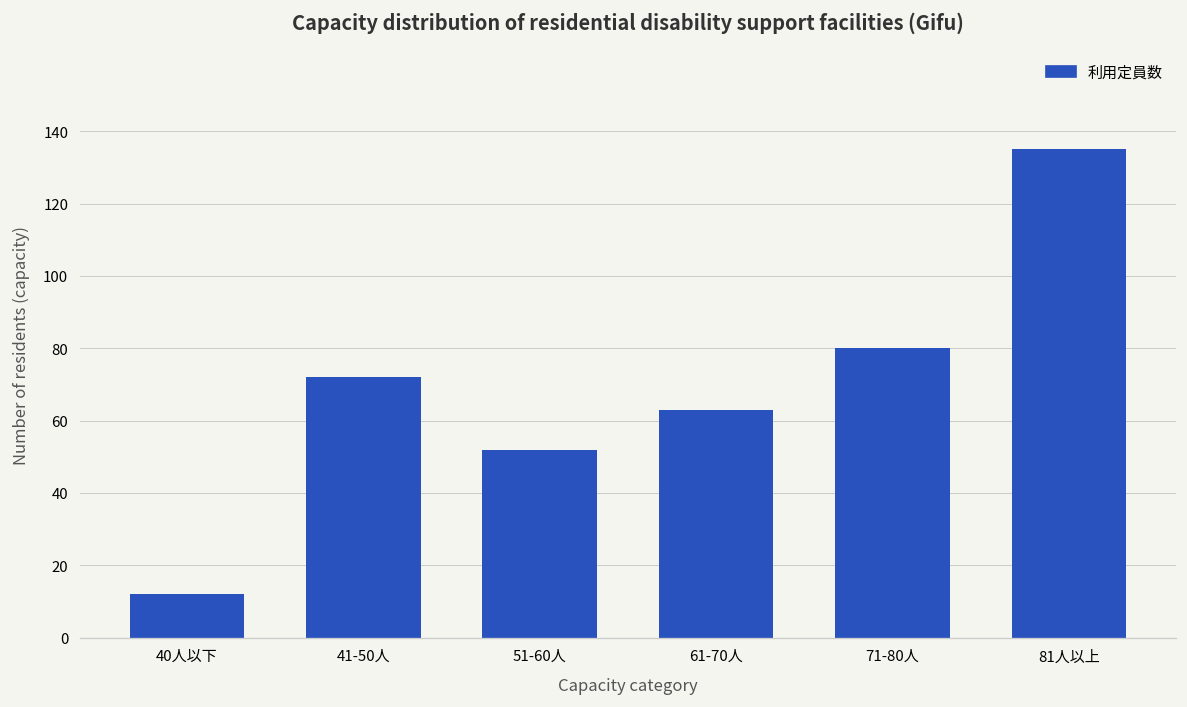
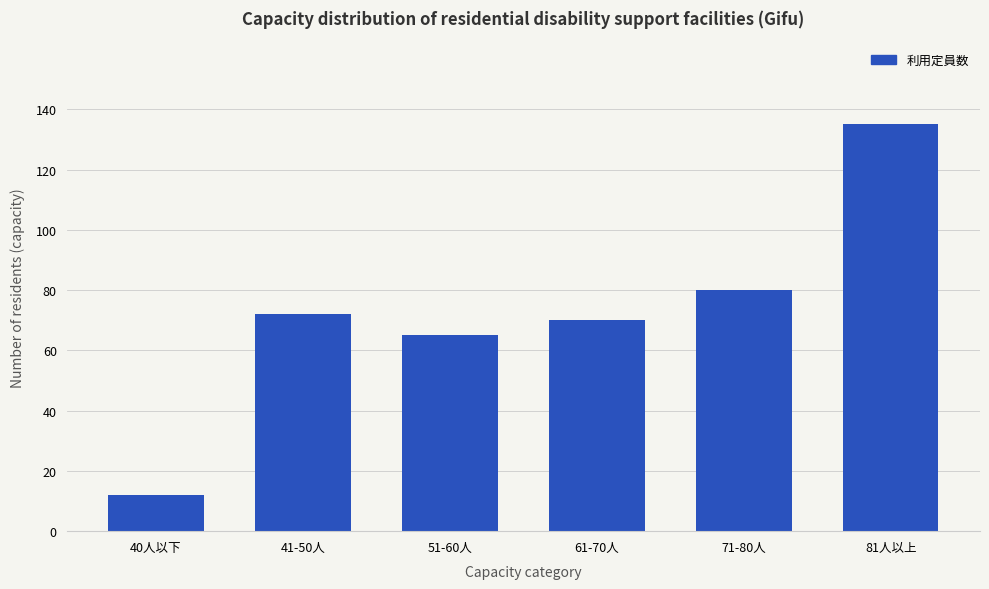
  {
    "40人以下": 12,
    "41-50人": 72,
-   "51-60人": 52,
-   "61-70人": 63,
+   "51-60人": 65,
+   "61-70人": 70,
    "71-80人": 80,
    "81人以上": 135
  }
